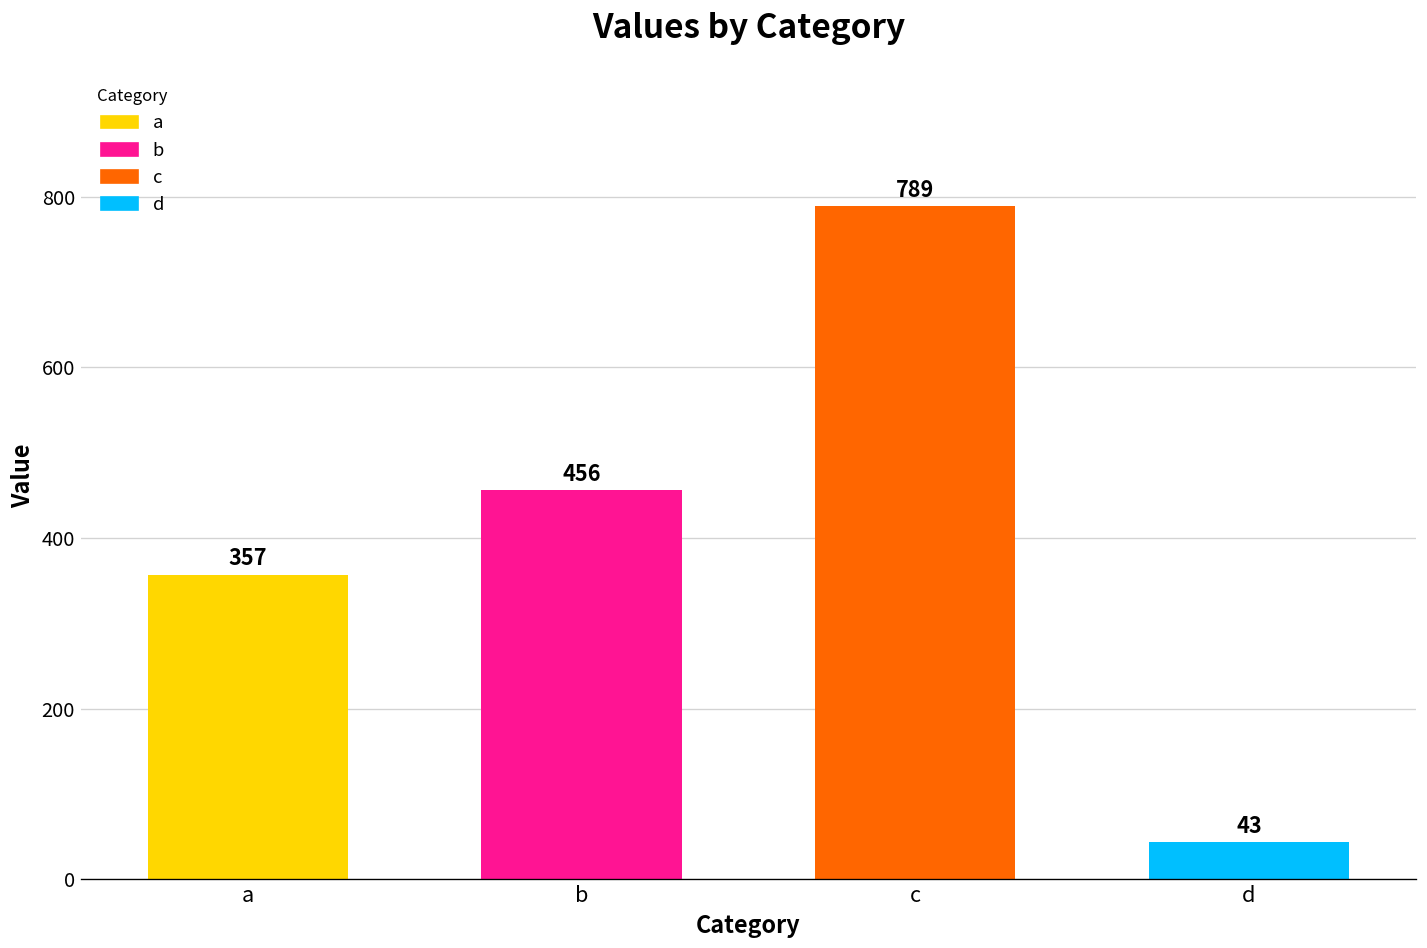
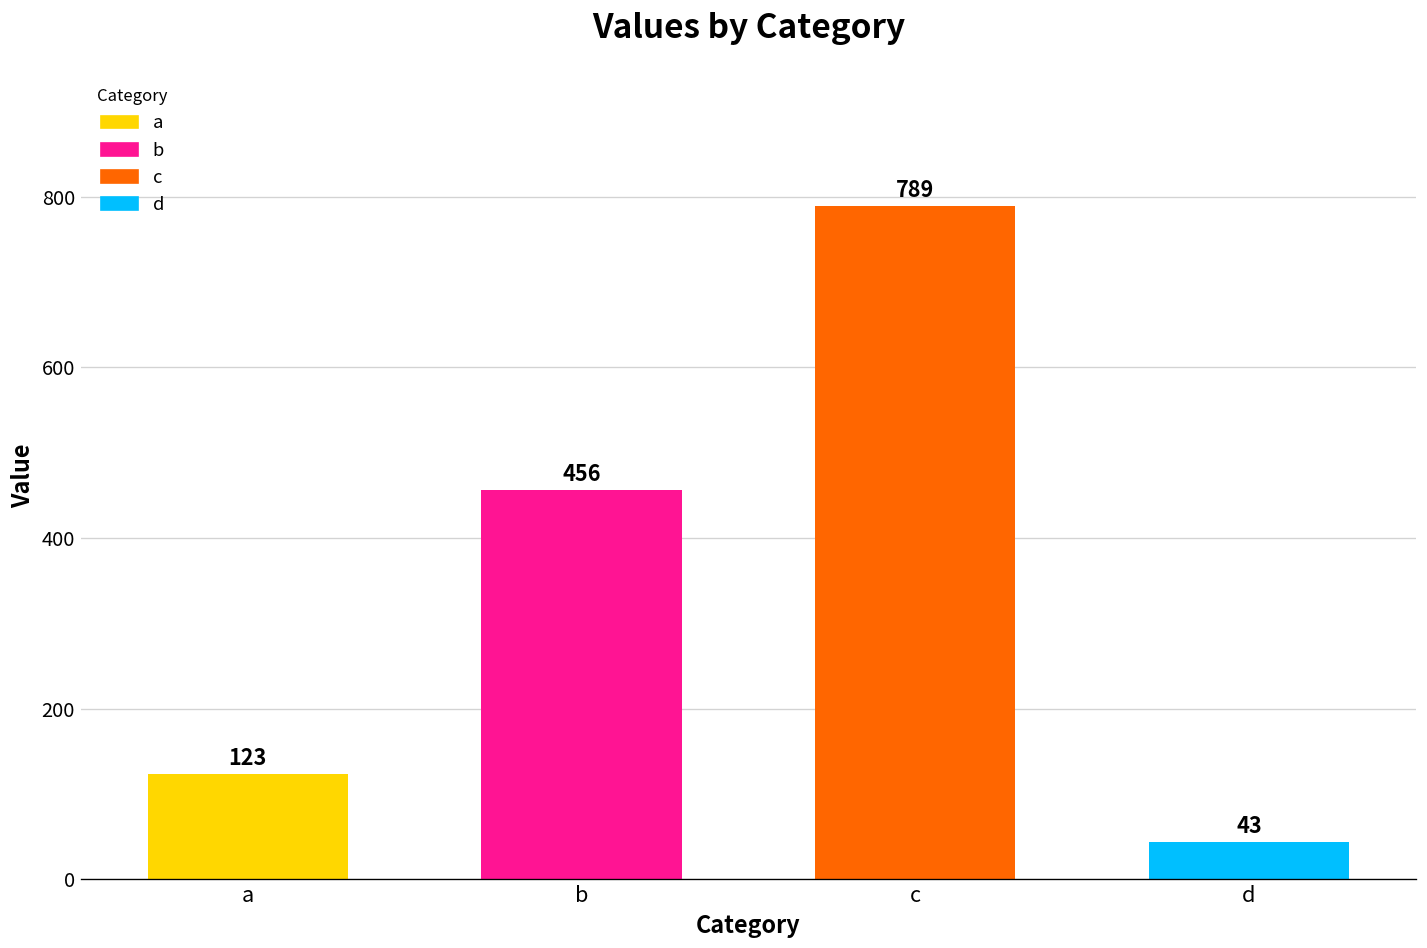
  {
-   "a": 357,
+   "a": 123,
    "b": 456,
    "c": 789,
    "d": 43
  }
